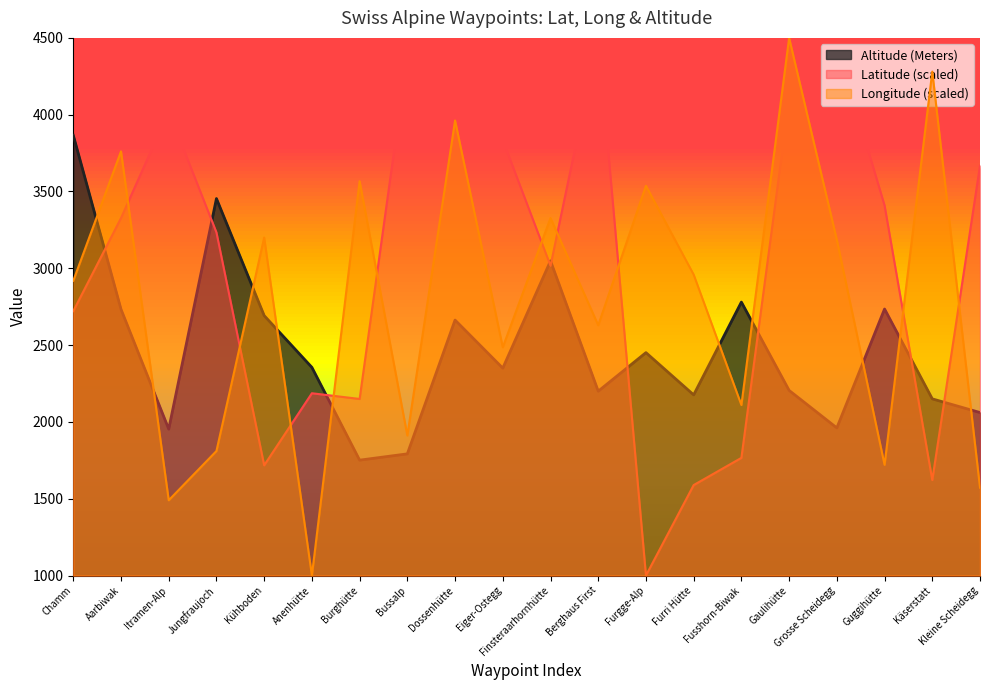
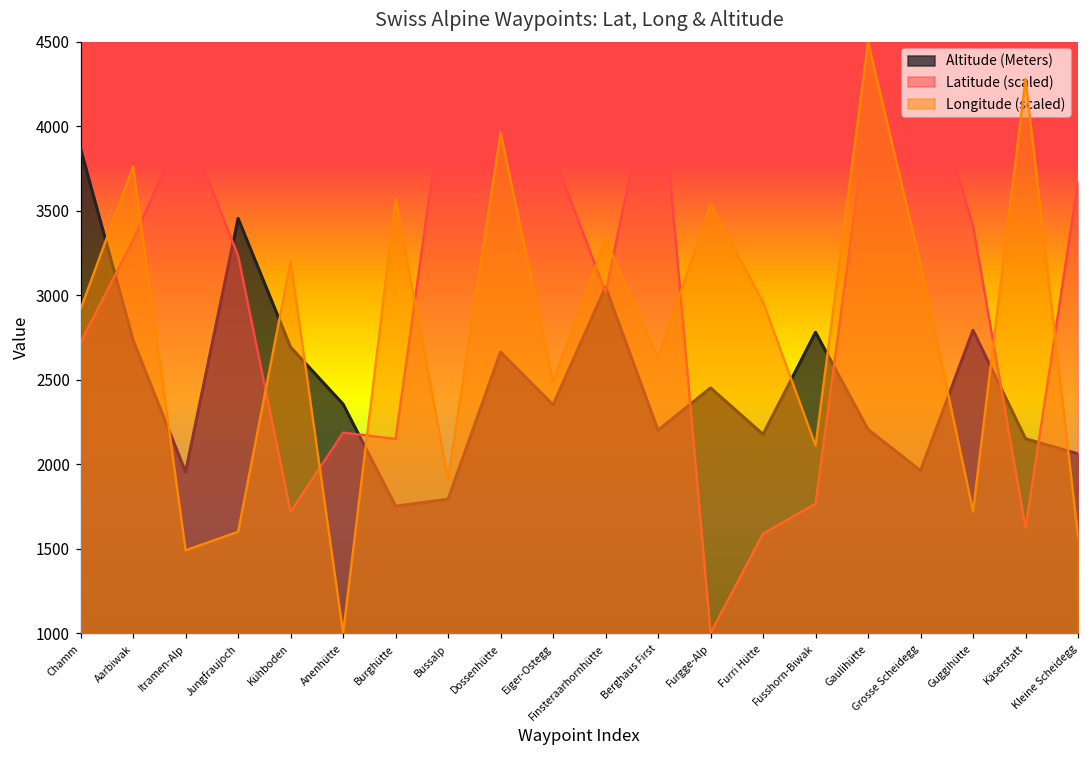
  {
    "Altitude (Meters)": {
      "Chamm": 3870,
      "Aarbiwak": 2730,
      "Itramen-Alp": 1950,
      "Jungfraujoch": 3450,
      "Kühboden": 2690,
      "Anenhütte": 2360,
      "Burghütte": 1750,
      "Bussalp": 1790,
      "Dossenhütte": 2660,
      "Eiger-Ostegg": 2350,
      "Finsteraarhornhütte": 3050,
      "Berghaus First": 2200,
      "Furgge-Alp": 2450,
      "Furri Hütte": 2180,
      "Fusshorn-Biwak": 2780,
      "Gaulihütte": 2210,
      "Grosse Scheidegg": 1960,
-     "Guggihütte": 2740,
+     "Guggihütte": 2790,
      "Käserstatt": 2150,
      "Kleine Scheidegg": 2060
    },
    "Latitude (scaled)": {
      "Chamm": 2720,
      "Aarbiwak": 3330,
      "Itramen-Alp": 4020,
      "Jungfraujoch": 3230,
      "Kühboden": 1720,
      "Anenhütte": 2190,
      "Burghütte": 2150,
      "Bussalp": 4390,
      "Dossenhütte": 4450,
      "Eiger-Ostegg": 3830,
      "Finsteraarhornhütte": 3020,
      "Berghaus First": 4500,
      "Furgge-Alp": 1000,
      "Furri Hütte": 1590,
      "Fusshorn-Biwak": 1770,
      "Gaulihütte": 4100,
      "Guggihütte": 3410,
      "Käserstatt": 1620,
      "Kleine Scheidegg": 3670
    },
    "Longitude (scaled)": {
      "Chamm": 2920,
      "Aarbiwak": 3760,
      "Itramen-Alp": 1490,
-     "Jungfraujoch": 1810,
+     "Jungfraujoch": 1600,
      "Kühboden": 3200,
      "Anenhütte": 1000,
      "Burghütte": 3570,
      "Bussalp": 1910,
      "Dossenhütte": 3960,
      "Eiger-Ostegg": 2490,
      "Finsteraarhornhütte": 3330,
      "Berghaus First": 2630,
      "Furgge-Alp": 3540,
      "Furri Hütte": 2960,
      "Fusshorn-Biwak": 2110,
      "Gaulihütte": 4500,
      "Grosse Scheidegg": 3190,
      "Guggihütte": 1720,
      "Kleine Scheidegg": 1570
    }
  }
